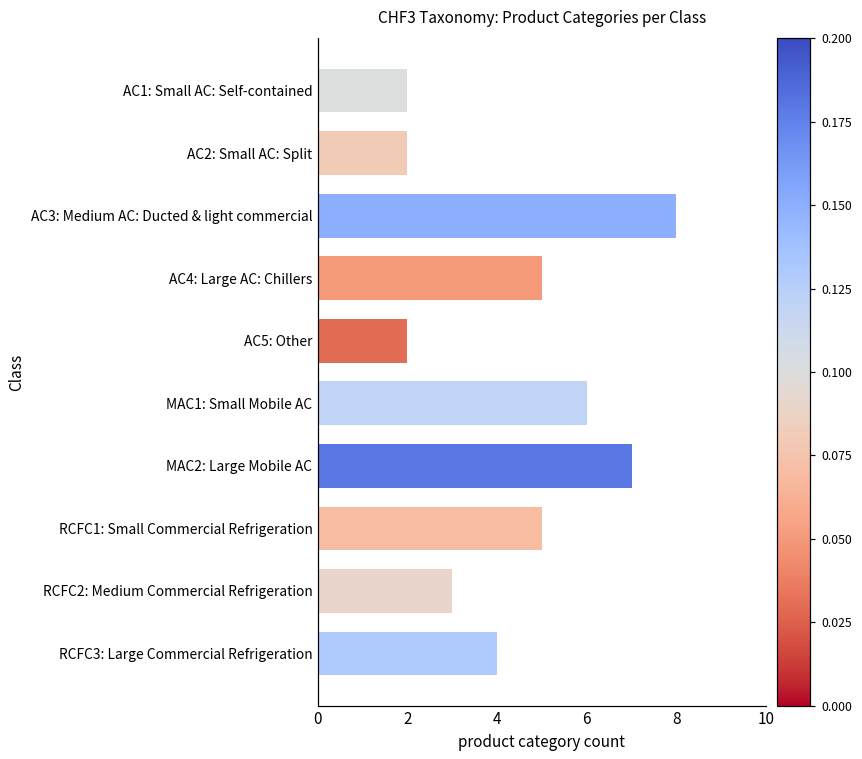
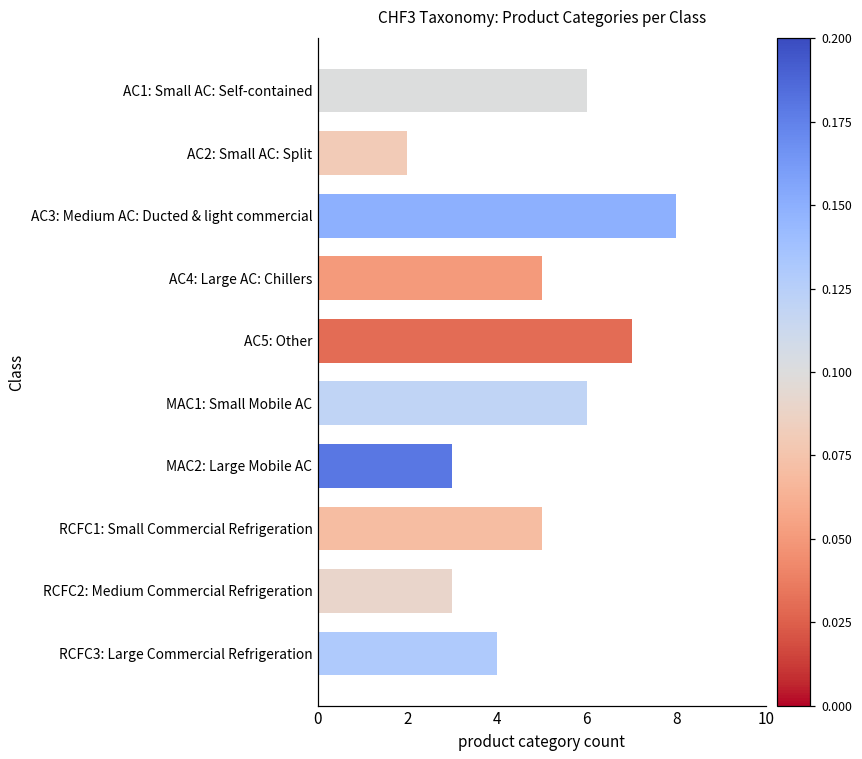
  {
-   "AC1: Small AC: Self-contained": 2,
+   "AC1: Small AC: Self-contained": 6,
    "AC2: Small AC: Split": 2,
    "AC3: Medium AC: Ducted & light commercial": 8,
    "AC4: Large AC: Chillers": 5,
-   "AC5: Other": 2,
+   "AC5: Other": 7,
    "MAC1: Small Mobile AC": 6,
-   "MAC2: Large Mobile AC": 7,
+   "MAC2: Large Mobile AC": 3,
    "RCFC1: Small Commercial Refrigeration": 5,
    "RCFC2: Medium Commercial Refrigeration": 3,
    "RCFC3: Large Commercial Refrigeration": 4
  }
